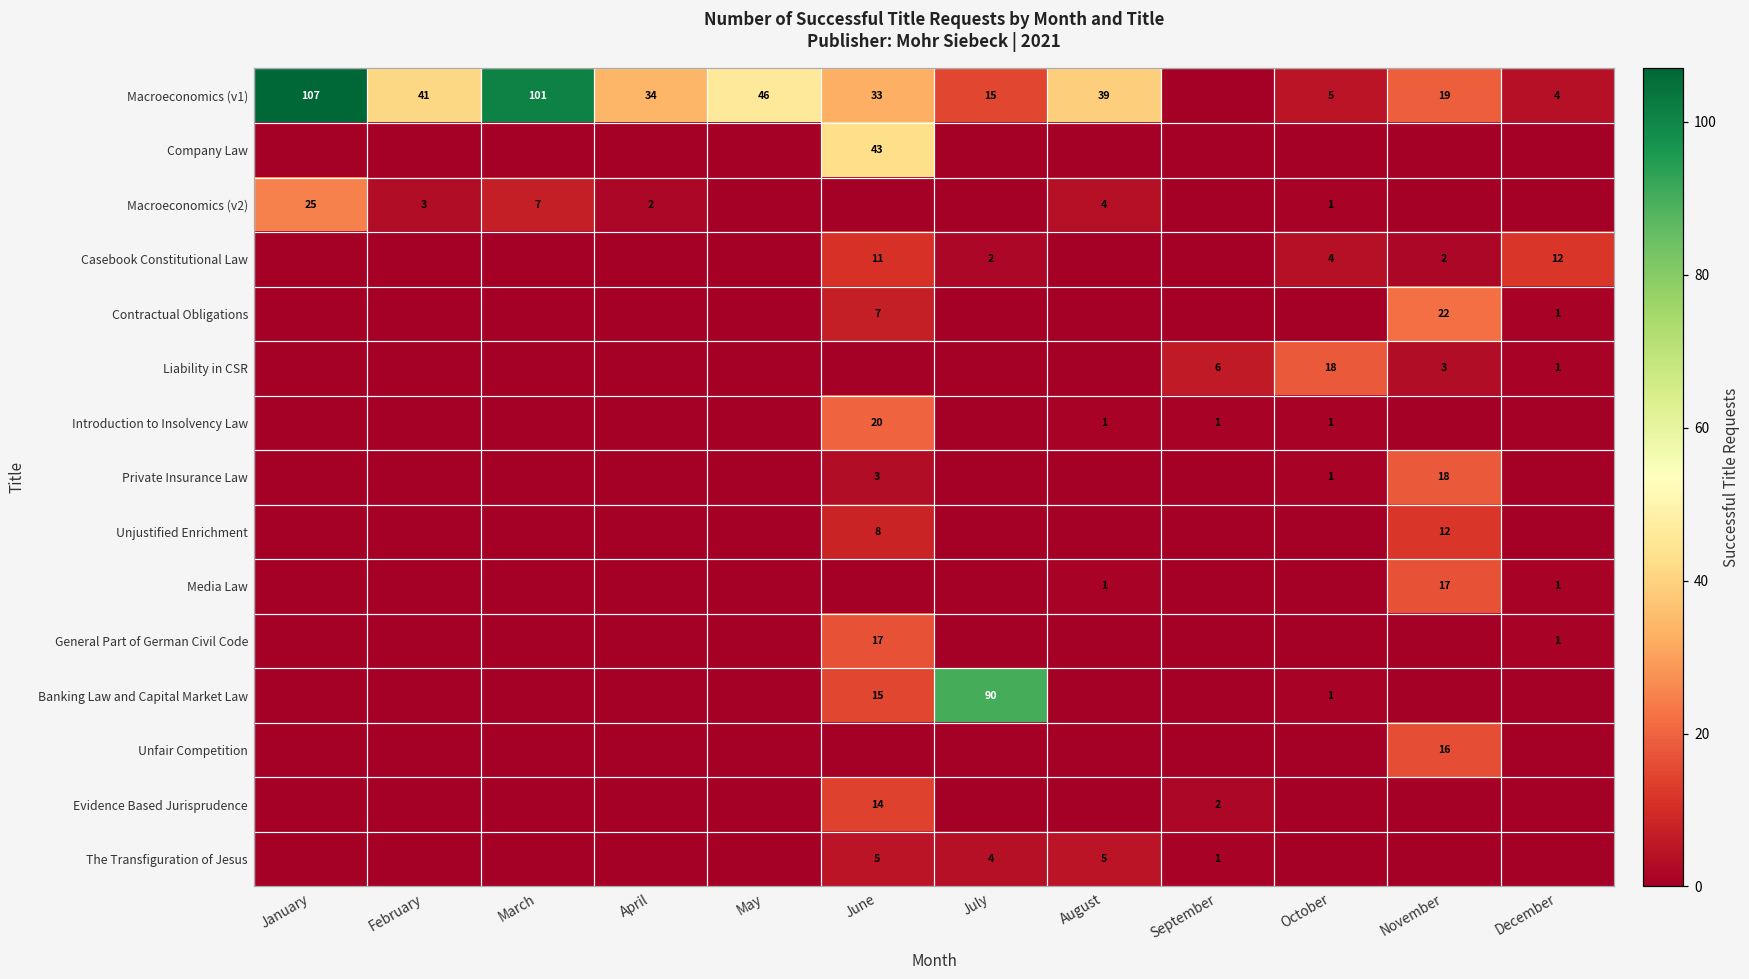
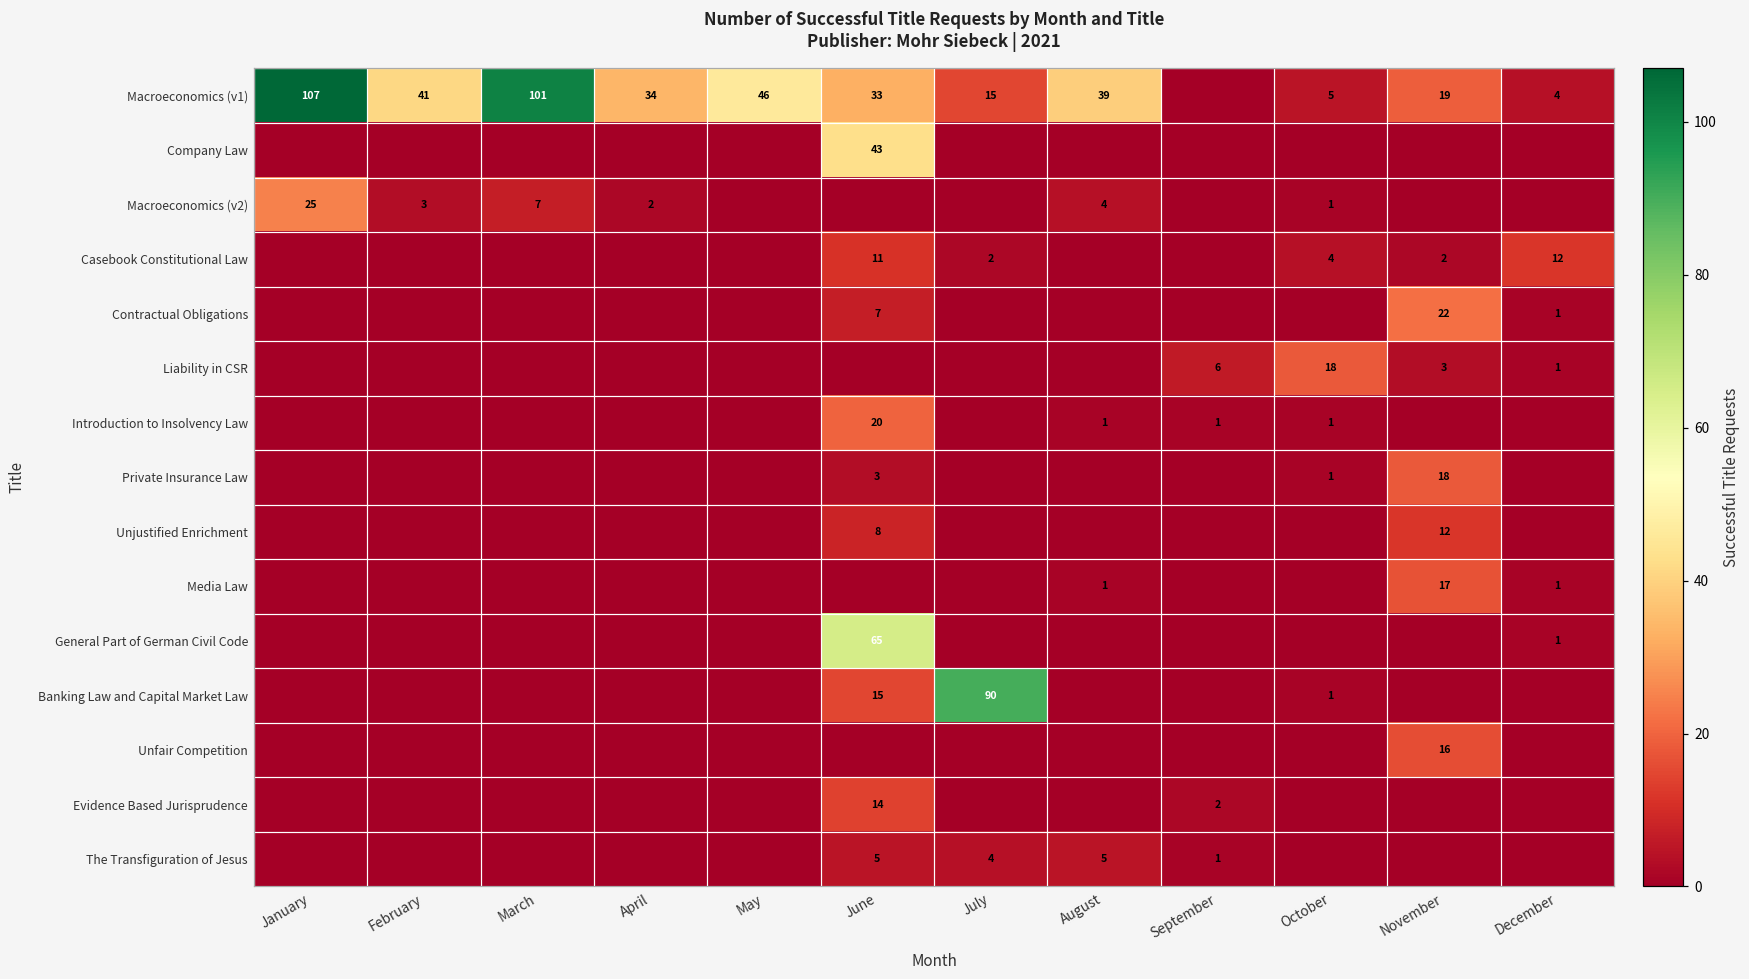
  {
    "Macroeconomics (v1)": {
      "January": 107,
      "February": 41,
      "March": 101,
      "April": 34,
      "May": 46,
      "June": 33,
      "July": 15,
      "August": 39,
      "October": 5,
      "November": 19,
      "December": 4
    },
    "Company Law": {
      "June": 43
    },
    "Macroeconomics (v2)": {
      "January": 25,
      "February": 3,
      "March": 7,
      "April": 2,
      "August": 4,
      "October": 1
    },
    "Casebook Constitutional Law": {
      "June": 11,
      "July": 2,
      "October": 4,
      "November": 2,
      "December": 12
    },
    "Contractual Obligations": {
      "June": 7,
      "November": 22,
      "December": 1
    },
    "Liability in CSR": {
      "September": 6,
      "October": 18,
      "November": 3,
      "December": 1
    },
    "Introduction to Insolvency Law": {
      "June": 20,
      "August": 1,
      "September": 1,
      "October": 1
    },
    "Private Insurance Law": {
      "June": 3,
      "October": 1,
      "November": 18
    },
    "Unjustified Enrichment": {
      "June": 8,
      "November": 12
    },
    "Media Law": {
      "August": 1,
      "November": 17,
      "December": 1
    },
    "General Part of German Civil Code": {
-     "June": 17,
+     "June": 65,
      "December": 1
    },
    "Banking Law and Capital Market Law": {
      "June": 15,
      "July": 90,
      "October": 1
    },
    "Unfair Competition": {
      "November": 16
    },
    "Evidence Based Jurisprudence": {
      "June": 14,
      "September": 2
    },
    "The Transfiguration of Jesus": {
      "June": 5,
      "July": 4,
      "August": 5,
      "September": 1
    }
  }
